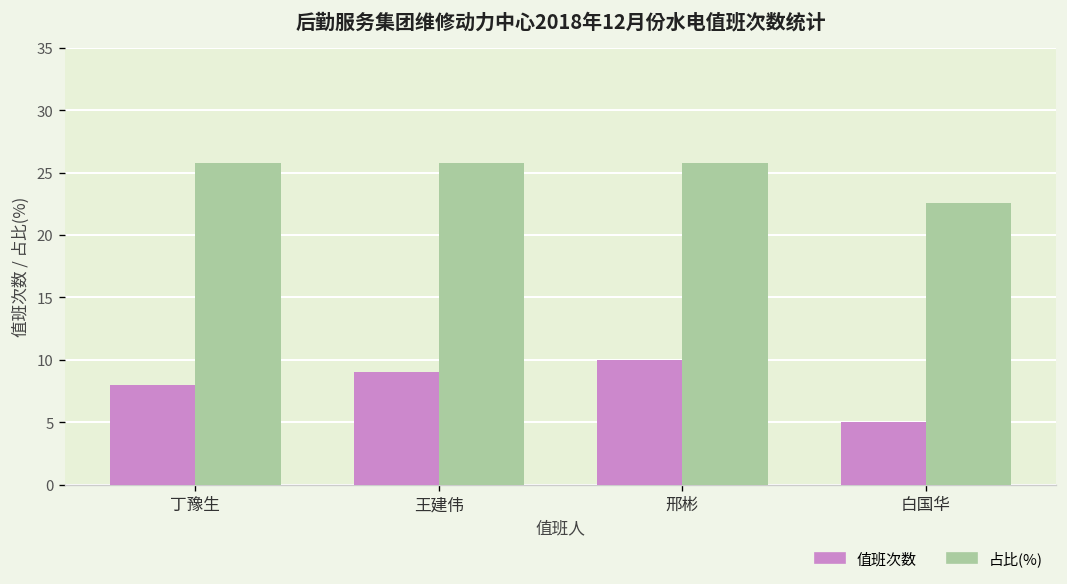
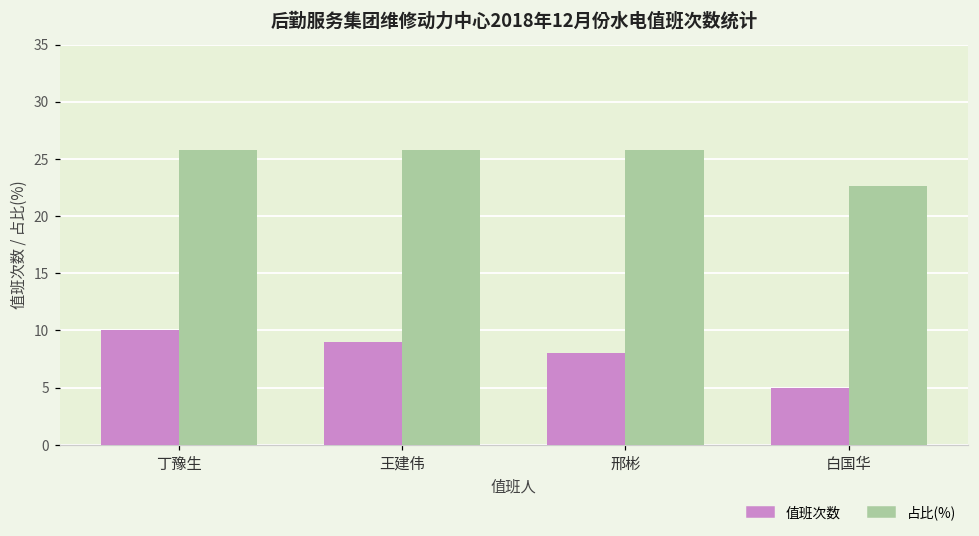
  {
    "值班次数": {
-     "丁豫生": 8,
+     "丁豫生": 10,
      "王建伟": 9,
-     "邢彬": 10,
+     "邢彬": 8,
      "白国华": 5
    },
    "占比(%)": {
      "丁豫生": 26,
      "王建伟": 26,
      "邢彬": 26,
      "白国华": 22.6
    }
  }
